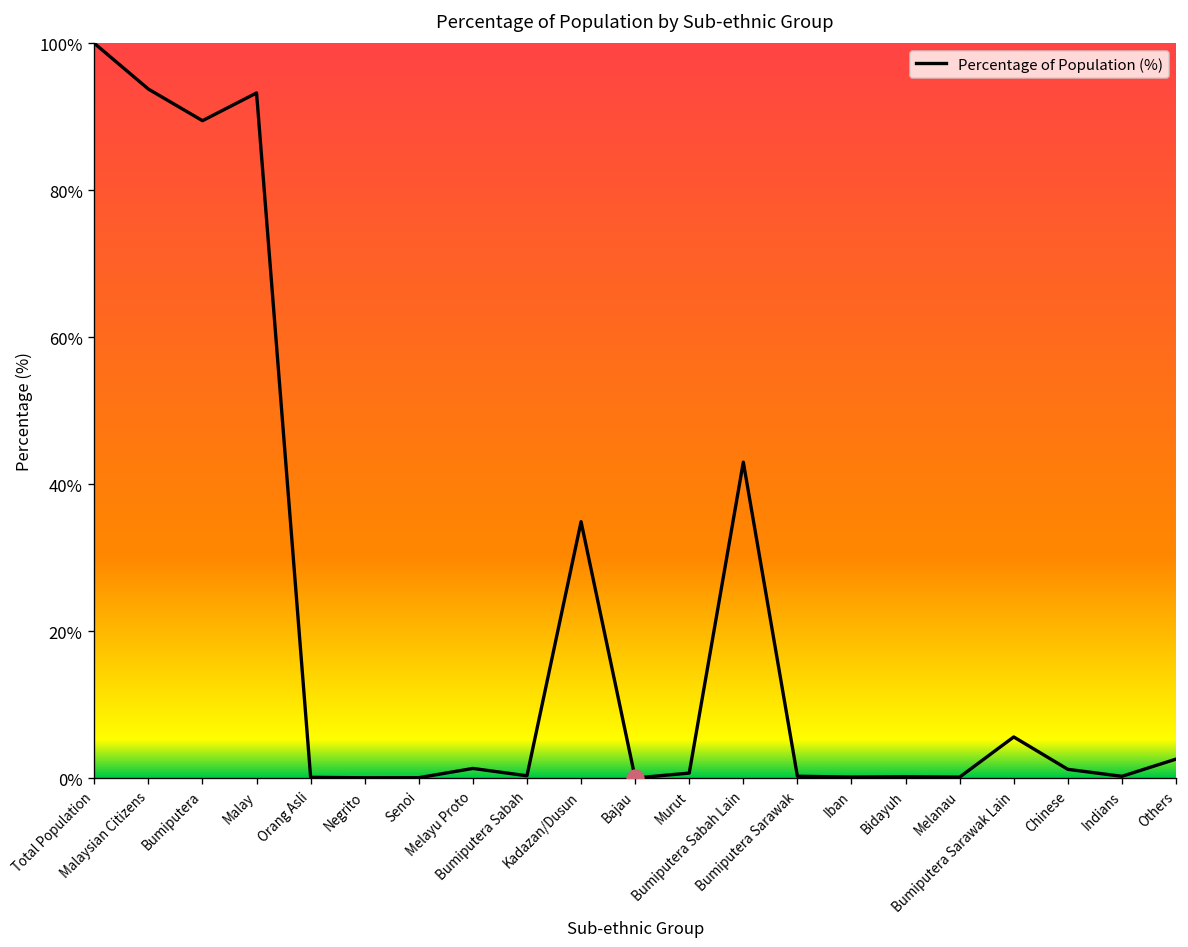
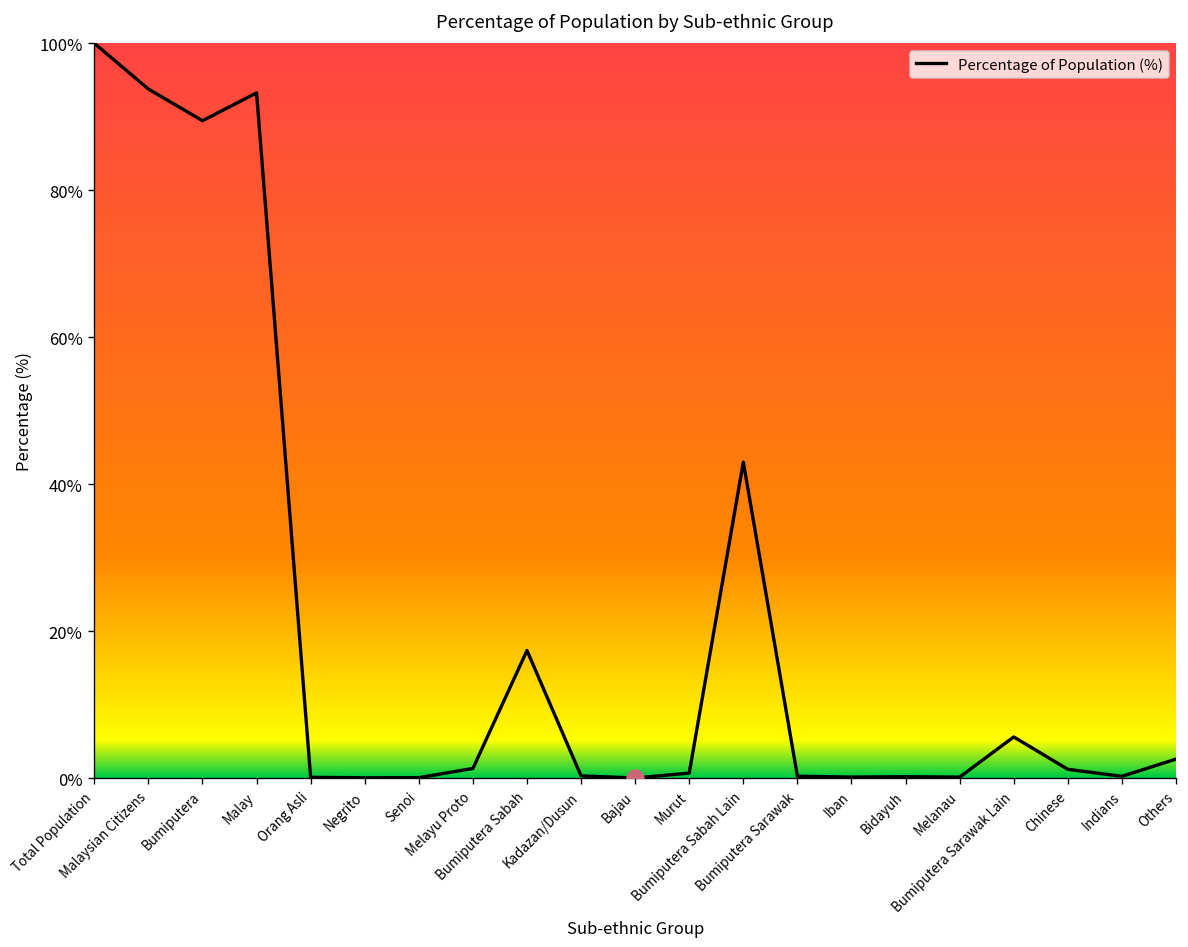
  {
    "Percentage of Population (%)": {
      "Total Population": "100%",
      "Malaysian Citizens": "94%",
      "Bumiputera": "89%",
      "Malay": "93%",
      "Orang Asli": "0%",
      "Negrito": "0%",
      "Senoi": "0%",
      "Melayu Proto": "1%",
-     "Bumiputera Sabah": "0%",
-     "Kadazan/Dusun": "35%",
+     "Bumiputera Sabah": "17%",
+     "Kadazan/Dusun": "0%",
      "Murut": "1%",
      "Bumiputera Sabah Lain": "43%",
      "Bumiputera Sarawak": "0%",
      "Iban": "0%",
      "Bidayuh": "0%",
      "Melanau": "0%",
      "Bumiputera Sarawak Lain": "6%",
      "Chinese": "1%",
      "Indians": "0%",
      "Others": "3%"
    }
  }
